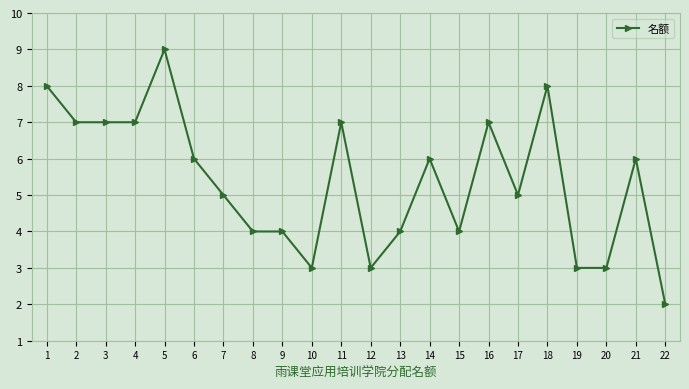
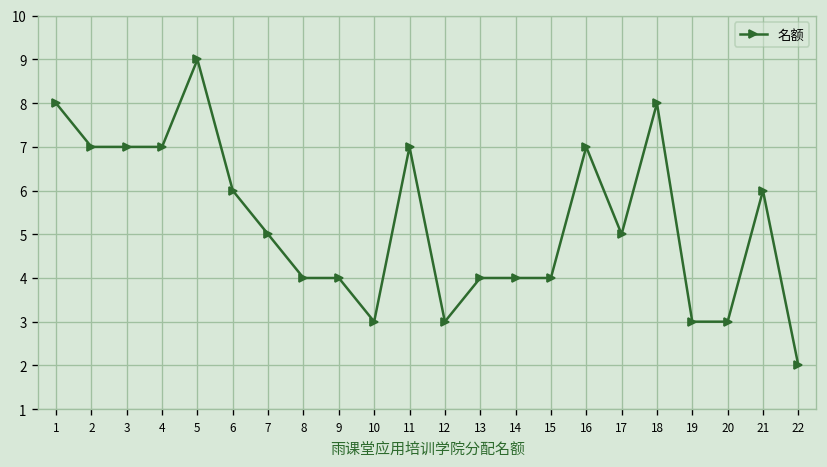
  {
    "1": 8,
    "2": 7,
    "3": 7,
    "4": 7,
    "5": 9,
    "6": 6,
    "7": 5,
    "8": 4,
    "9": 4,
    "10": 3,
    "11": 7,
    "12": 3,
    "13": 4,
-   "14": 6,
+   "14": 4,
    "15": 4,
    "16": 7,
    "17": 5,
    "18": 8,
    "19": 3,
    "20": 3,
    "21": 6,
    "22": 2
  }
